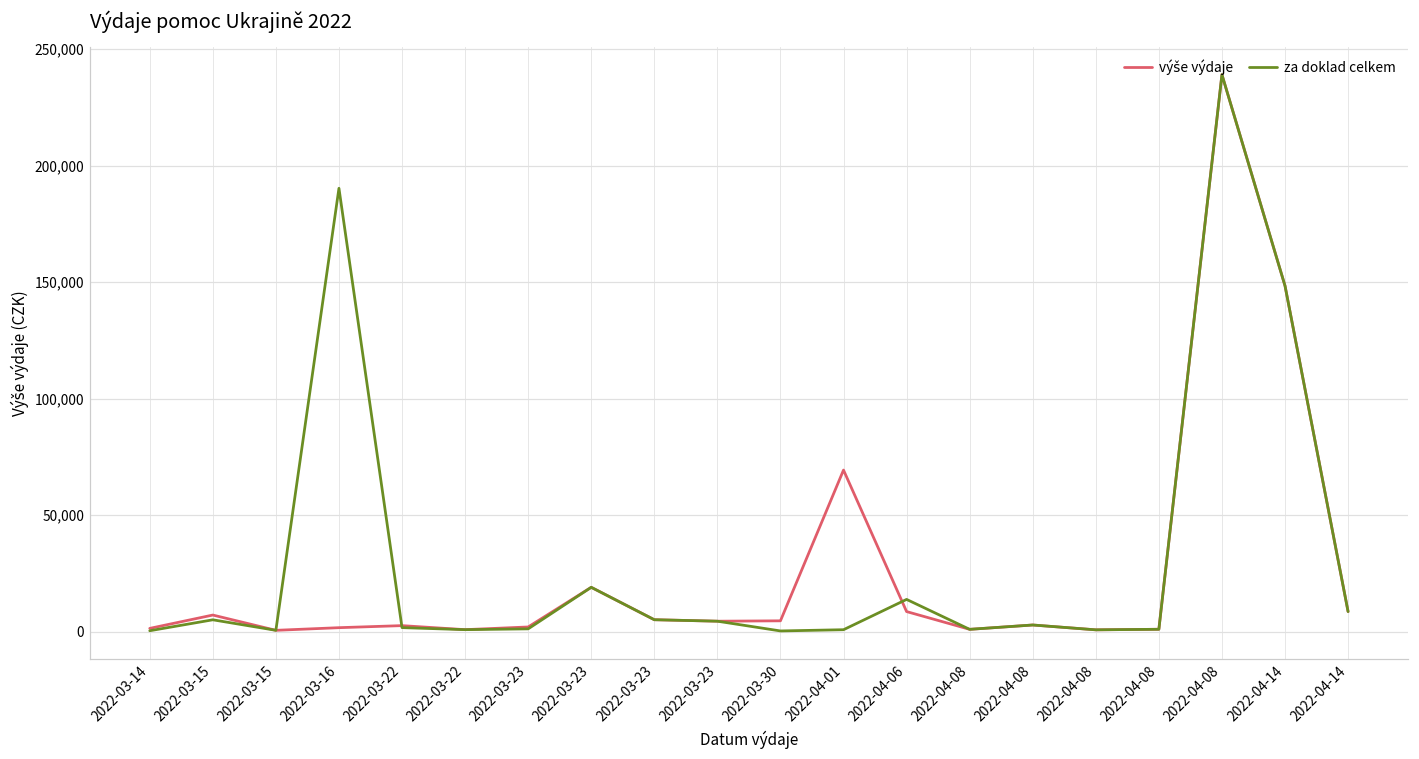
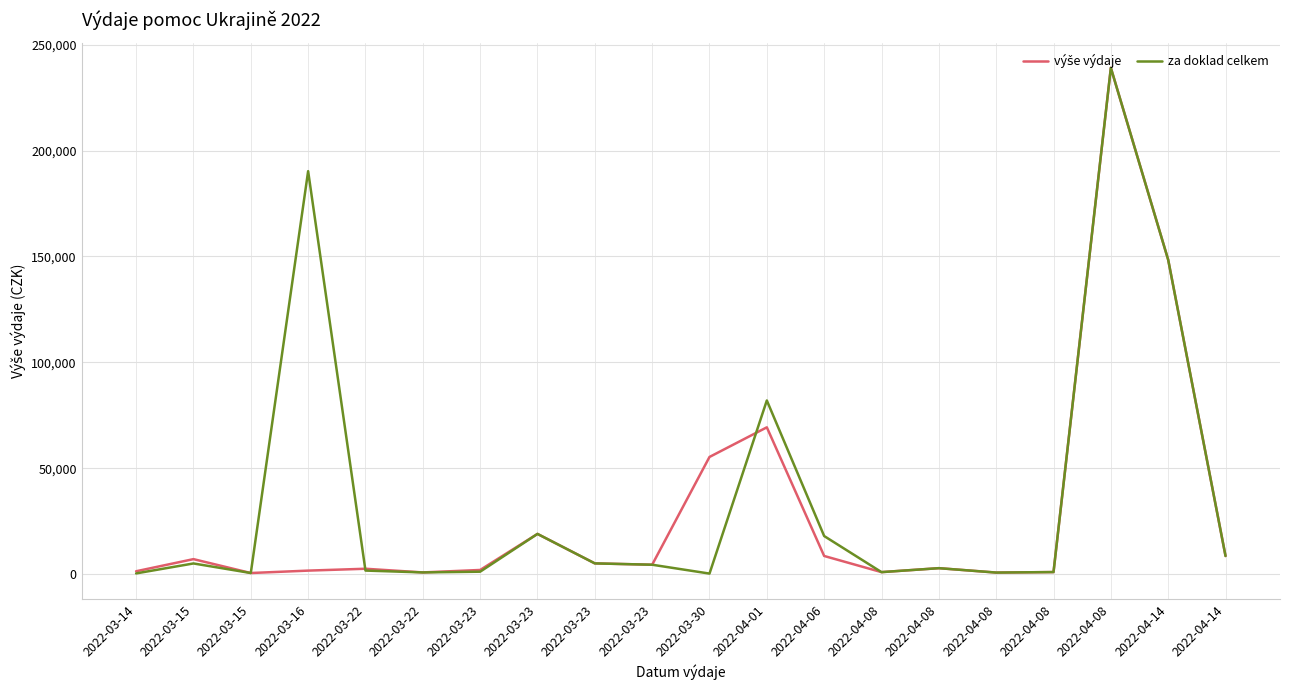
  {
    "výše výdaje": {
      "2022-03-16": "2,000",
-     "2022-03-30": "5,000",
+     "2022-03-30": "55,000",
      "2022-04-01": "69,000",
      "2022-04-06": "9,000"
    },
    "za doklad celkem": {
      "2022-03-16": "190,000",
      "2022-03-30": "0",
-     "2022-04-01": "1,000",
-     "2022-04-06": "14,000"
+     "2022-04-01": "82,000",
+     "2022-04-06": "18,000"
    }
  }
